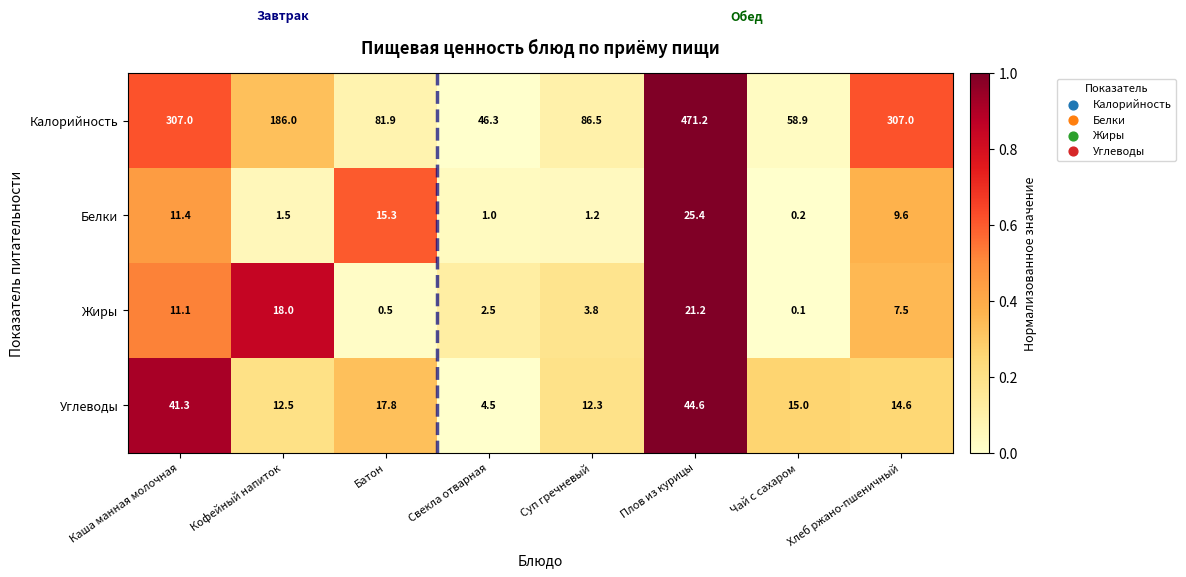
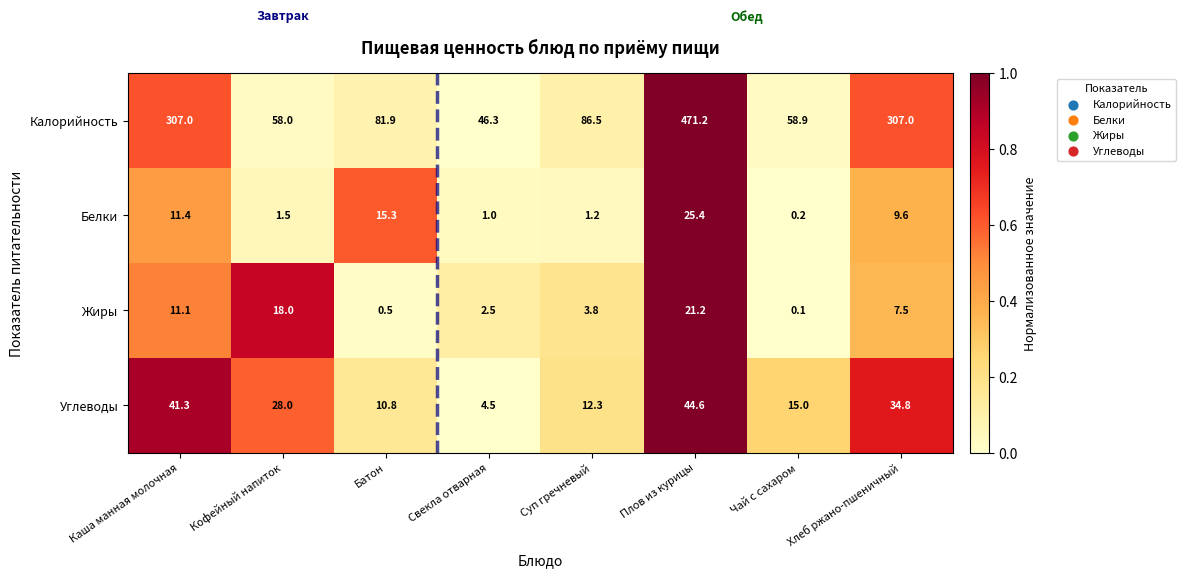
  {
    "Калорийность": {
      "Каша манная молочная": 307.0,
-     "Кофейный напиток": 186.0,
+     "Кофейный напиток": 58.0,
      "Батон": 81.9,
      "Свекла отварная": 46.3,
      "Суп гречневый": 86.5,
      "Плов из курицы": 471.2,
      "Чай с сахаром": 58.9,
      "Хлеб ржано-пшеничный": 307.0
    },
    "Белки": {
      "Каша манная молочная": 11.4,
      "Кофейный напиток": 1.5,
      "Батон": 15.3,
      "Свекла отварная": 1.0,
      "Суп гречневый": 1.2,
      "Плов из курицы": 25.4,
      "Чай с сахаром": 0.2,
      "Хлеб ржано-пшеничный": 9.6
    },
    "Жиры": {
      "Каша манная молочная": 11.1,
      "Кофейный напиток": 18.0,
      "Батон": 0.5,
      "Свекла отварная": 2.5,
      "Суп гречневый": 3.8,
      "Плов из курицы": 21.2,
      "Чай с сахаром": 0.1,
      "Хлеб ржано-пшеничный": 7.5
    },
    "Углеводы": {
      "Каша манная молочная": 41.3,
-     "Кофейный напиток": 12.5,
-     "Батон": 17.8,
+     "Кофейный напиток": 28.0,
+     "Батон": 10.8,
      "Свекла отварная": 4.5,
      "Суп гречневый": 12.3,
      "Плов из курицы": 44.6,
      "Чай с сахаром": 15.0,
-     "Хлеб ржано-пшеничный": 14.6
+     "Хлеб ржано-пшеничный": 34.8
    }
  }
